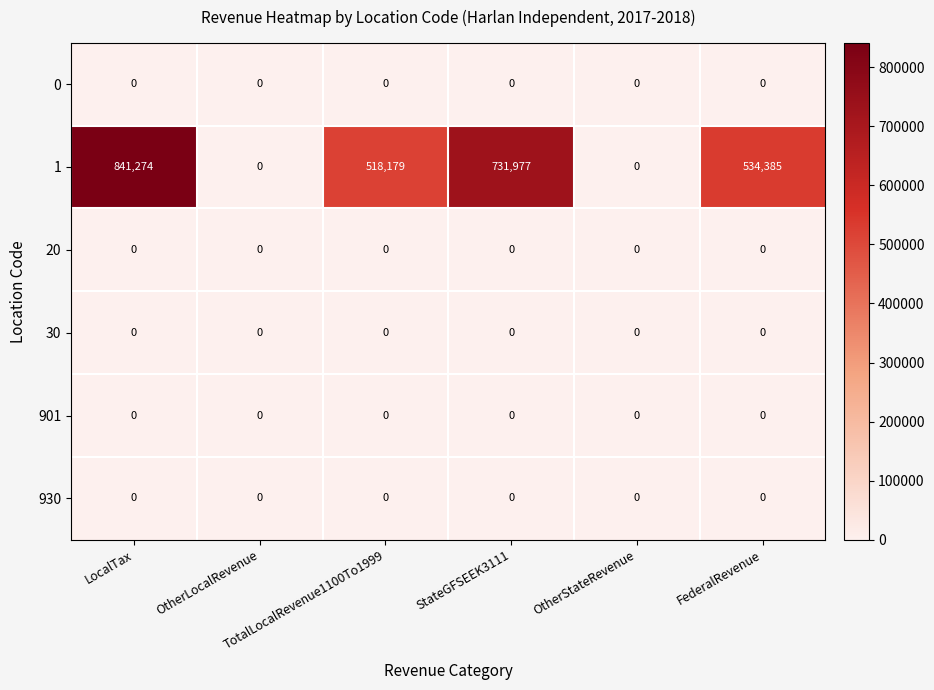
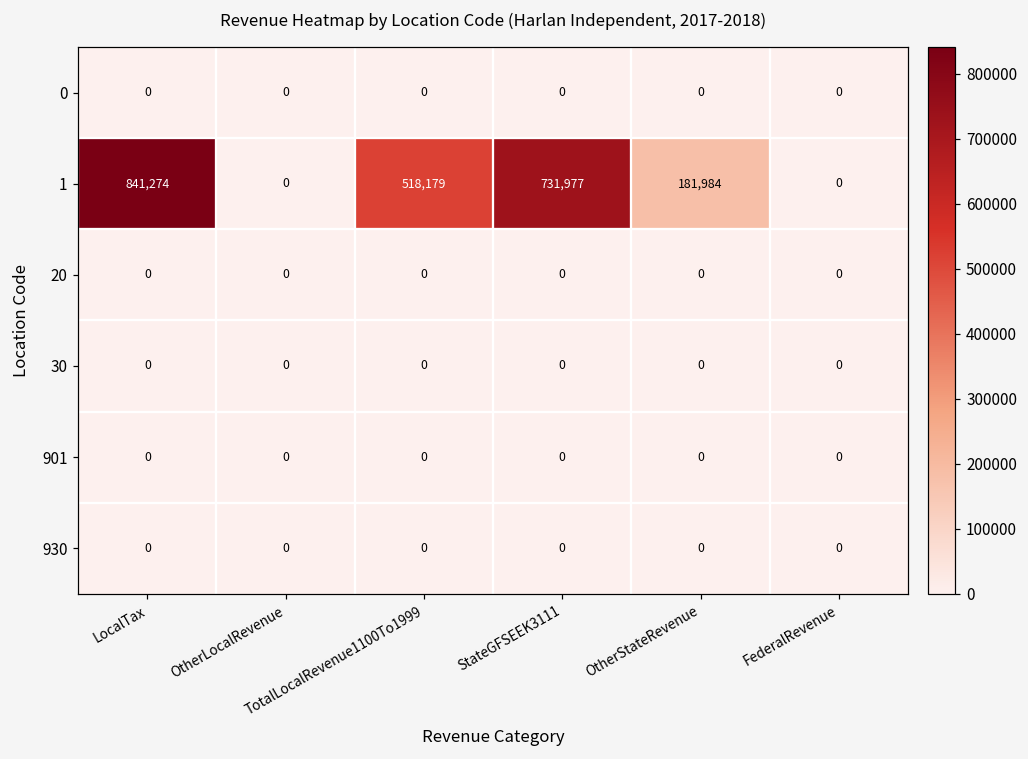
  {
    "0": {
      "LocalTax": "0",
      "OtherLocalRevenue": "0",
      "TotalLocalRevenue1100To1999": "0",
      "StateGFSEEK3111": "0",
      "OtherStateRevenue": "0",
      "FederalRevenue": "0"
    },
    "1": {
      "LocalTax": "841,274",
      "OtherLocalRevenue": "0",
      "TotalLocalRevenue1100To1999": "518,179",
      "StateGFSEEK3111": "731,977",
-     "OtherStateRevenue": "0",
-     "FederalRevenue": "534,385"
+     "OtherStateRevenue": "181,984",
+     "FederalRevenue": "0"
    },
    "20": {
      "LocalTax": "0",
      "OtherLocalRevenue": "0",
      "TotalLocalRevenue1100To1999": "0",
      "StateGFSEEK3111": "0",
      "OtherStateRevenue": "0",
      "FederalRevenue": "0"
    },
    "30": {
      "LocalTax": "0",
      "OtherLocalRevenue": "0",
      "TotalLocalRevenue1100To1999": "0",
      "StateGFSEEK3111": "0",
      "OtherStateRevenue": "0",
      "FederalRevenue": "0"
    },
    "901": {
      "LocalTax": "0",
      "OtherLocalRevenue": "0",
      "TotalLocalRevenue1100To1999": "0",
      "StateGFSEEK3111": "0",
      "OtherStateRevenue": "0",
      "FederalRevenue": "0"
    },
    "930": {
      "LocalTax": "0",
      "OtherLocalRevenue": "0",
      "TotalLocalRevenue1100To1999": "0",
      "StateGFSEEK3111": "0",
      "OtherStateRevenue": "0",
      "FederalRevenue": "0"
    }
  }
